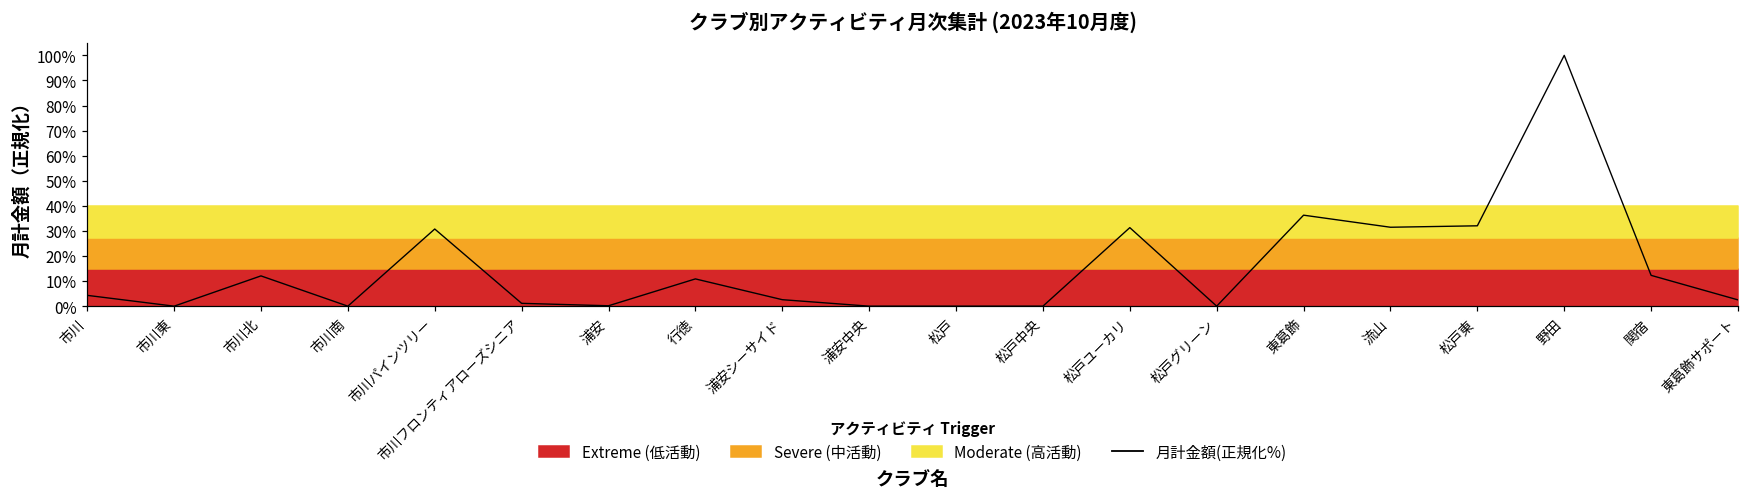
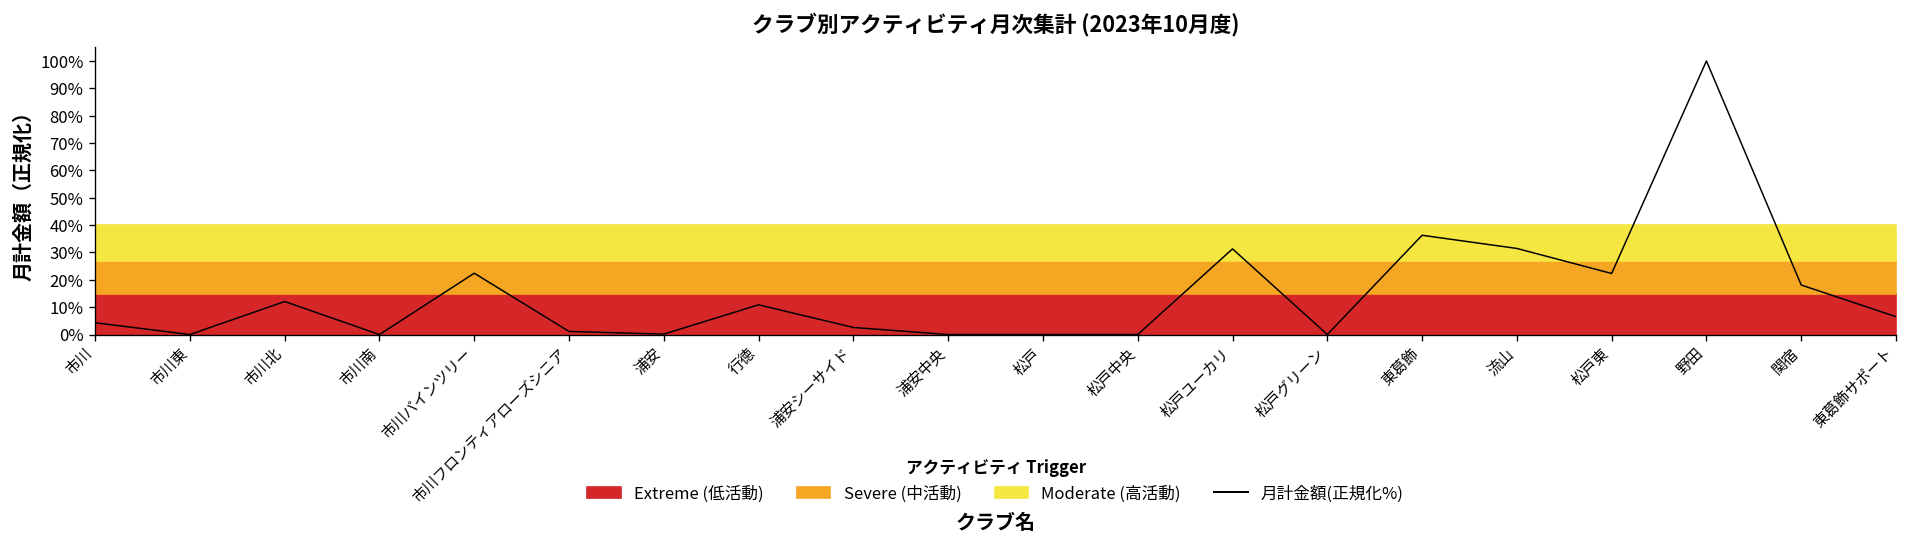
  {
    "月計金額(正規化%)": {
      "市川": "4%",
      "市川東": "0%",
      "市川北": "12%",
      "市川南": "0%",
-     "市川パインツリー": "31%",
+     "市川パインツリー": "22%",
      "市川フロンティアローズシニア": "1%",
      "浦安": "0%",
      "行徳": "11%",
      "浦安シーサイド": "3%",
      "浦安中央": "0%",
      "松戸": "0%",
      "松戸中央": "0%",
      "松戸ユーカリ": "31%",
      "松戸グリーン": "0%",
      "東葛飾": "36%",
      "流山": "31%",
-     "松戸東": "32%",
+     "松戸東": "22%",
      "野田": "100%",
-     "関宿": "12%",
-     "東葛飾サポート": "3%"
+     "関宿": "18%",
+     "東葛飾サポート": "7%"
    }
  }
